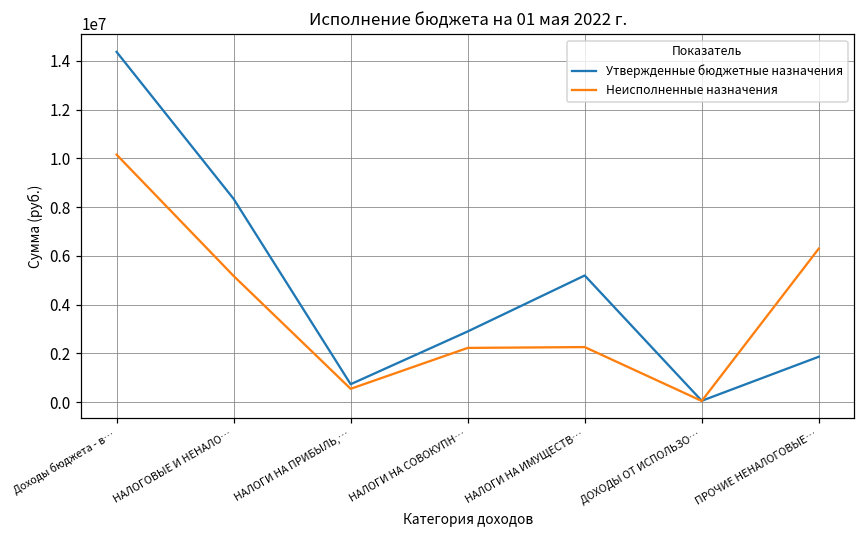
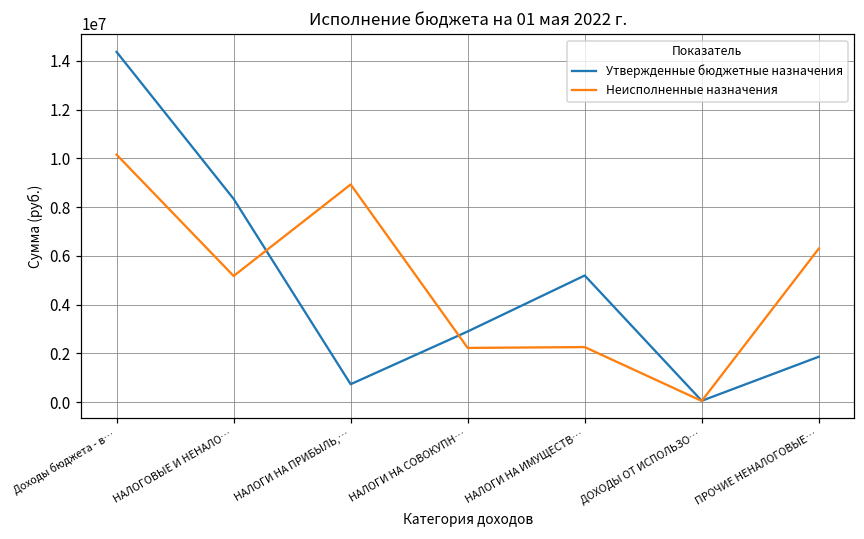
  {
    "Утвержденные бюджетные назначения": {
      "Доходы бюджета - в…": 14400000,
      "НАЛОГОВЫЕ И НЕНАЛО…": 8300000,
      "НАЛОГИ НА ПРИБЫЛЬ,…": 700000,
      "НАЛОГИ НА СОВОКУПН…": 2900000,
      "НАЛОГИ НА ИМУЩЕСТВ…": 5200000,
      "ПРОЧИЕ НЕНАЛОГОВЫЕ…": 1900000
    },
    "Неисполненные назначения": {
      "Доходы бюджета - в…": 10100000,
      "НАЛОГОВЫЕ И НЕНАЛО…": 5200000,
-     "НАЛОГИ НА ПРИБЫЛЬ,…": 500000,
+     "НАЛОГИ НА ПРИБЫЛЬ,…": 8900000,
      "НАЛОГИ НА СОВОКУПН…": 2200000,
      "НАЛОГИ НА ИМУЩЕСТВ…": 2300000,
      "ПРОЧИЕ НЕНАЛОГОВЫЕ…": 6300000
    }
  }
